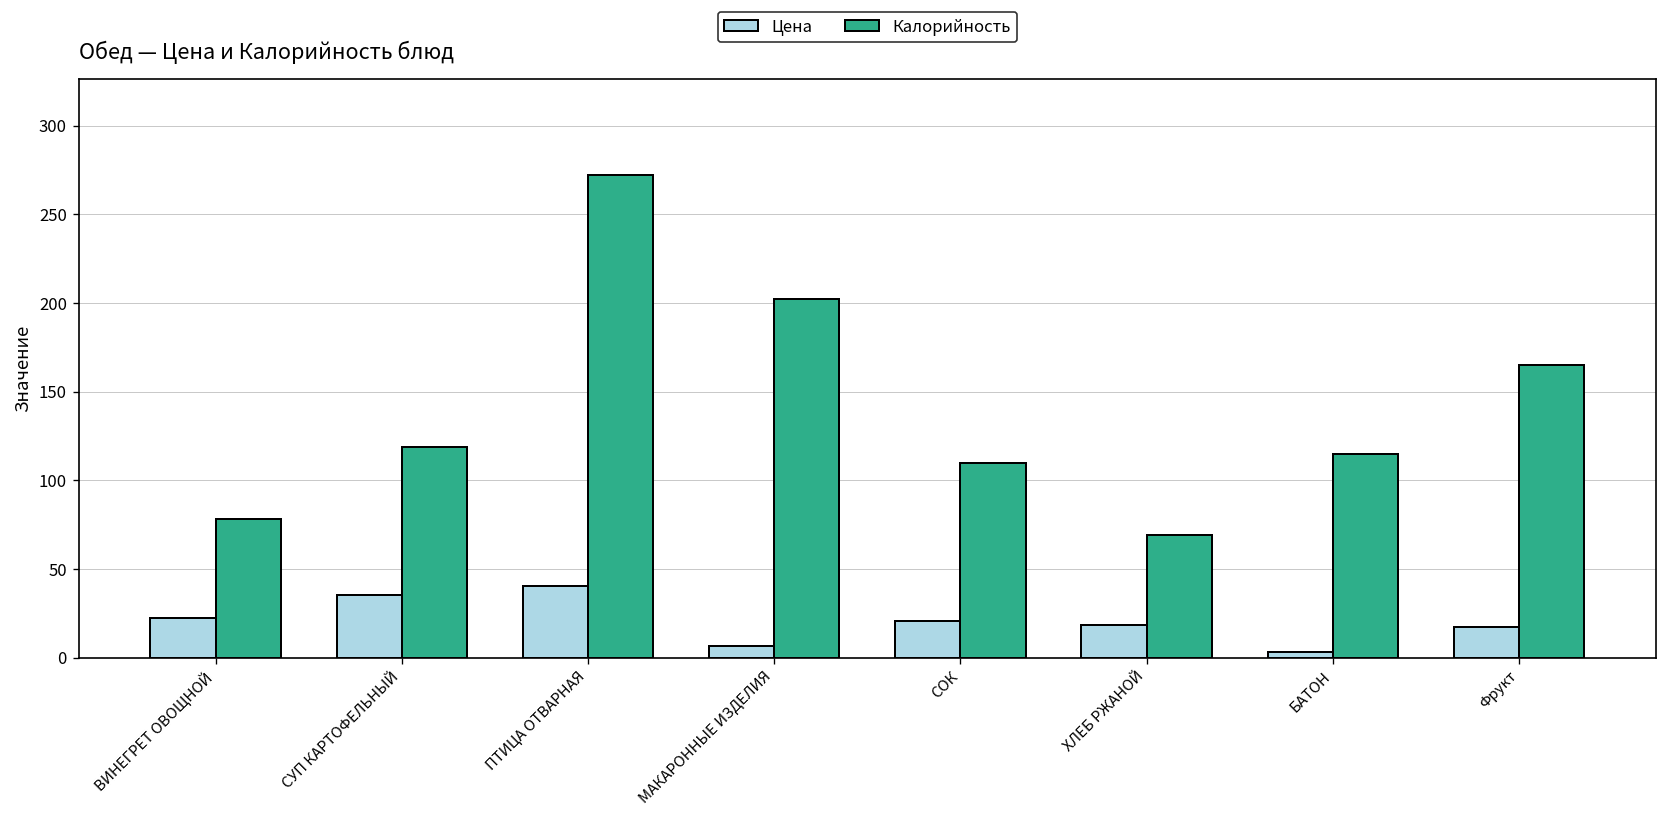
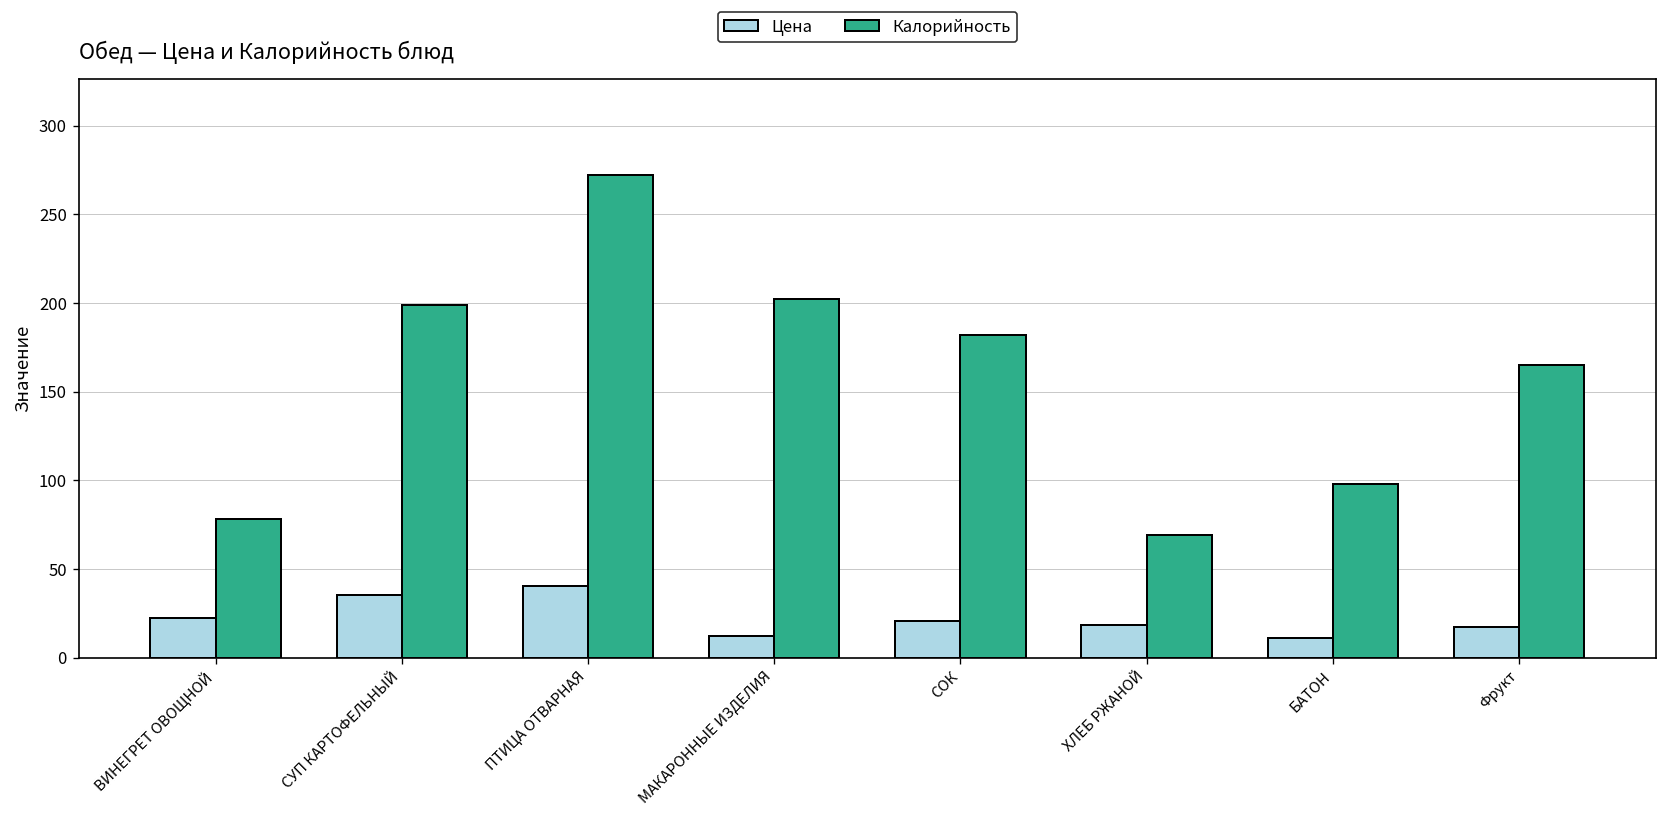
  {
    "Цена": {
      "ВИНЕГРЕТ ОВОЩНОЙ": 22,
      "СУП КАРТОФЕЛЬНЫЙ": 35,
      "ПТИЦА ОТВАРНАЯ": 41,
-     "МАКАРОННЫЕ ИЗДЕЛИЯ": 7,
+     "МАКАРОННЫЕ ИЗДЕЛИЯ": 12,
      "СОК": 21,
      "ХЛЕБ РЖАНОЙ": 18,
-     "БАТОН": 3,
+     "БАТОН": 11,
      "Фрукт": 18
    },
    "Калорийность": {
      "ВИНЕГРЕТ ОВОЩНОЙ": 78,
-     "СУП КАРТОФЕЛЬНЫЙ": 119,
+     "СУП КАРТОФЕЛЬНЫЙ": 199,
      "ПТИЦА ОТВАРНАЯ": 272,
      "МАКАРОННЫЕ ИЗДЕЛИЯ": 202,
-     "СОК": 110,
+     "СОК": 182,
      "ХЛЕБ РЖАНОЙ": 69,
-     "БАТОН": 115,
+     "БАТОН": 98,
      "Фрукт": 165
    }
  }
